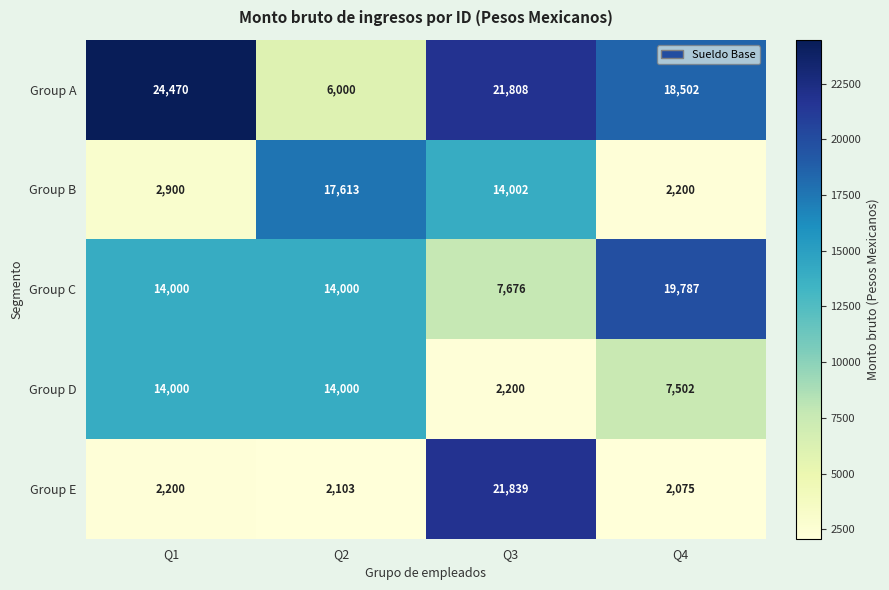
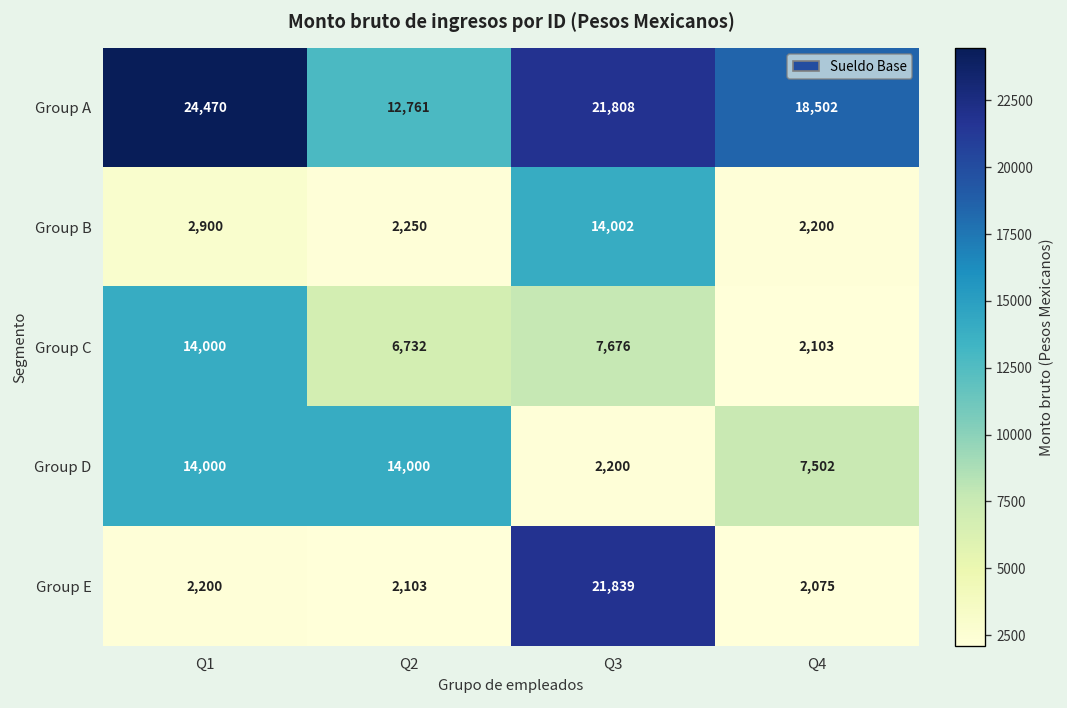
  {
    "Group A": {
      "Q1": "24,470",
-     "Q2": "6,000",
+     "Q2": "12,761",
      "Q3": "21,808",
      "Q4": "18,502"
    },
    "Group B": {
      "Q1": "2,900",
-     "Q2": "17,613",
+     "Q2": "2,250",
      "Q3": "14,002",
      "Q4": "2,200"
    },
    "Group C": {
      "Q1": "14,000",
-     "Q2": "14,000",
+     "Q2": "6,732",
      "Q3": "7,676",
-     "Q4": "19,787"
+     "Q4": "2,103"
    },
    "Group D": {
      "Q1": "14,000",
      "Q2": "14,000",
      "Q3": "2,200",
      "Q4": "7,502"
    },
    "Group E": {
      "Q1": "2,200",
      "Q2": "2,103",
      "Q3": "21,839",
      "Q4": "2,075"
    }
  }
